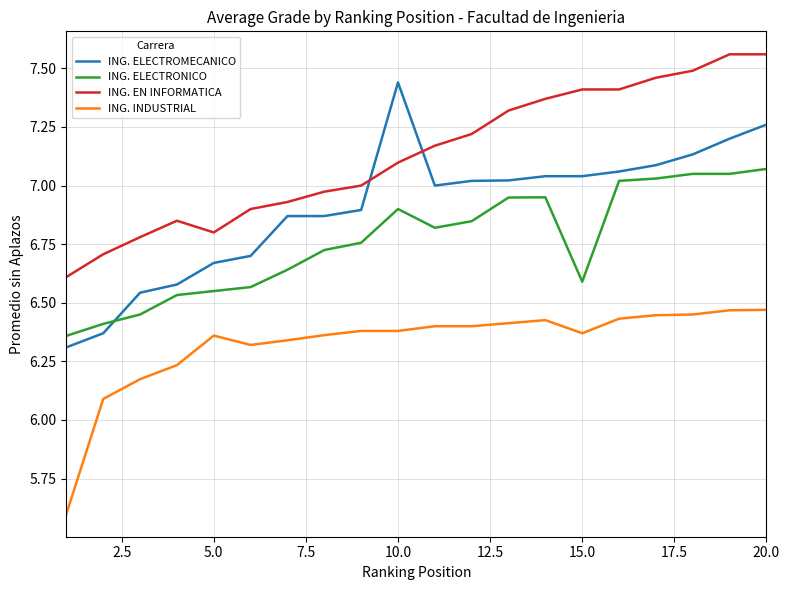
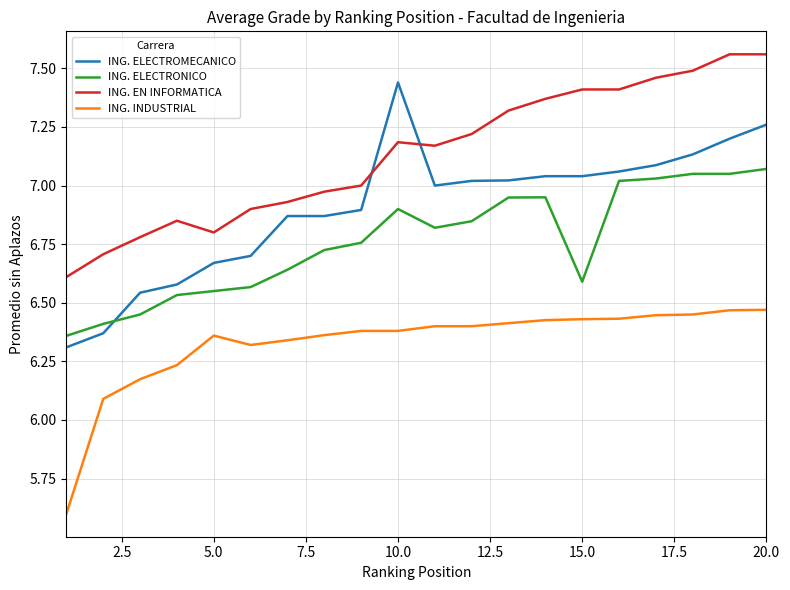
  {
    "ING. ELECTROMECANICO": {
      "5.0": 6.67,
      "10.0": 7.44,
      "15.0": 7.04,
      "20.0": 7.26
    },
    "ING. ELECTRONICO": {
      "5.0": 6.55,
      "10.0": 6.90,
      "15.0": 6.59,
      "20.0": 7.07
    },
    "ING. EN INFORMATICA": {
      "5.0": 6.80,
-     "10.0": 7.10,
+     "10.0": 7.19,
      "15.0": 7.41,
      "20.0": 7.56
    },
    "ING. INDUSTRIAL": {
      "5.0": 6.36,
      "10.0": 6.38,
-     "15.0": 6.37,
+     "15.0": 6.43,
      "20.0": 6.47
    }
  }
